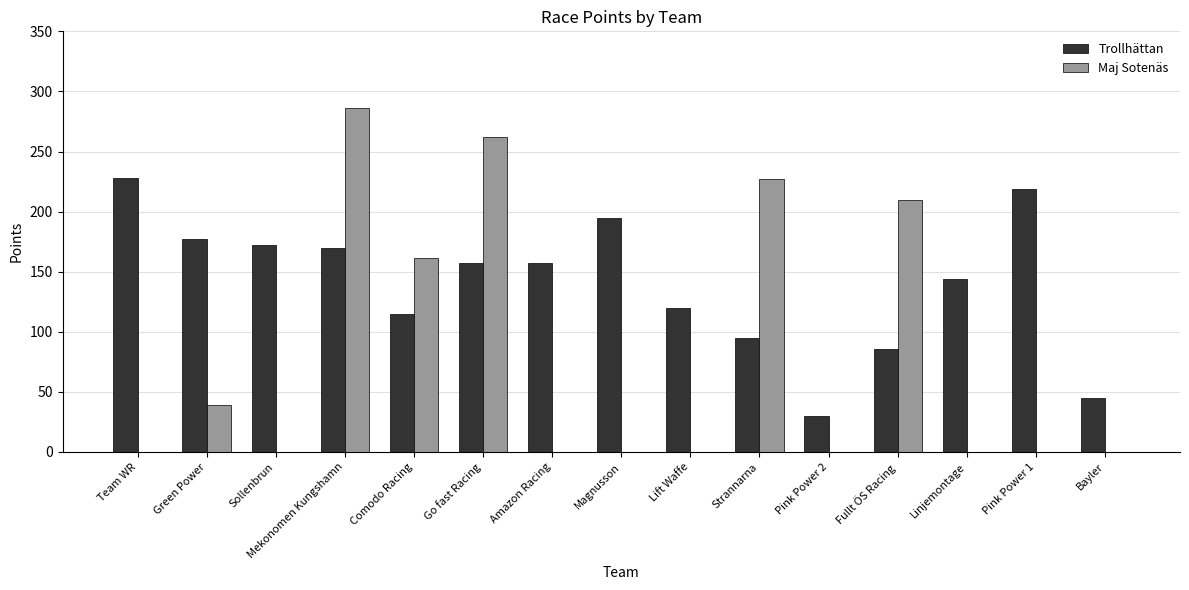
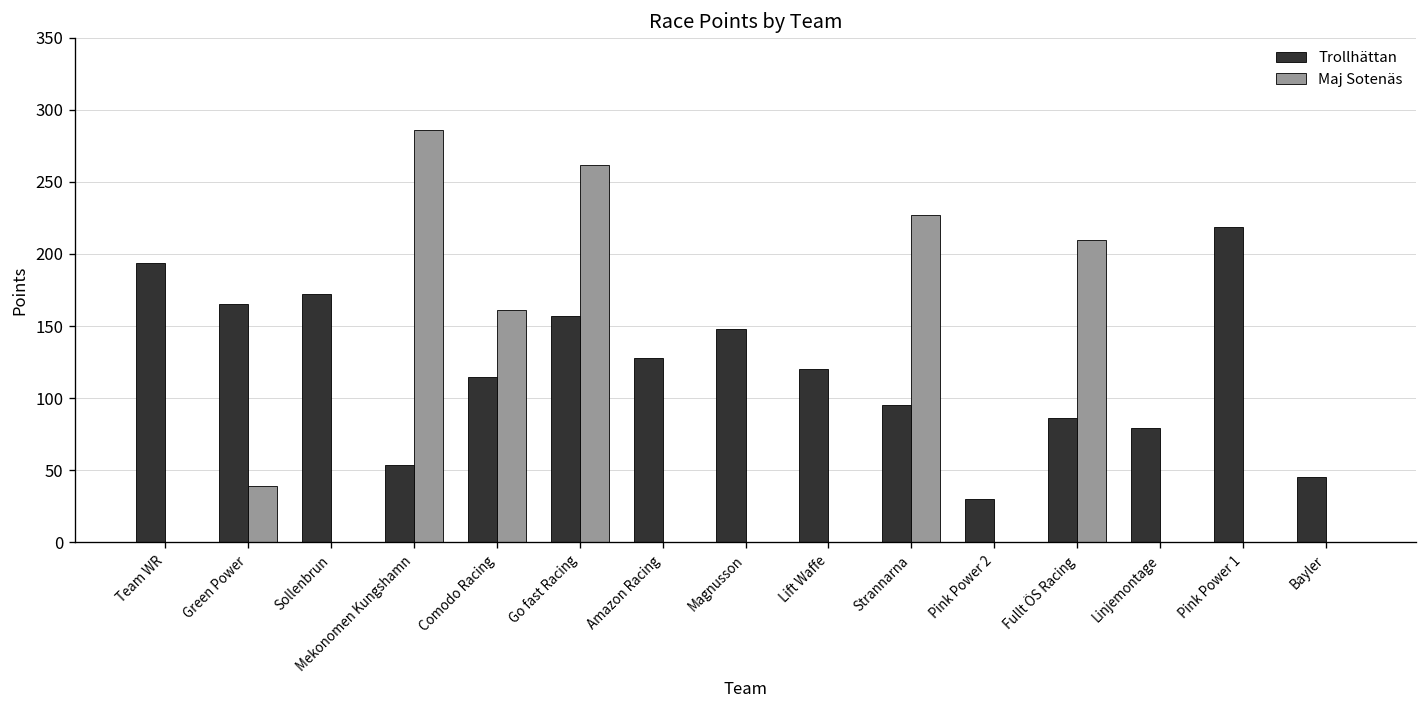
  {
    "Trollhättan": {
-     "Team WR": 228,
-     "Green Power": 177,
+     "Team WR": 194,
+     "Green Power": 165,
      "Sollenbrun": 172,
-     "Mekonomen Kungshamn": 170,
+     "Mekonomen Kungshamn": 54,
      "Comodo Racing": 115,
      "Go fast Racing": 157,
-     "Amazon Racing": 157,
-     "Magnusson": 195,
+     "Amazon Racing": 128,
+     "Magnusson": 148,
      "Lift Waffe": 120,
      "Strannarna": 95,
      "Pink Power 2": 30,
      "Fullt ÖS Racing": 86,
-     "Linjemontage": 144,
+     "Linjemontage": 79,
      "Pink Power 1": 219,
      "Bayler": 45
    },
    "Maj Sotenäs": {
      "Team WR": 0,
      "Green Power": 39,
      "Sollenbrun": 0,
      "Mekonomen Kungshamn": 286,
      "Comodo Racing": 161,
      "Go fast Racing": 262,
      "Amazon Racing": 0,
      "Magnusson": 0,
      "Lift Waffe": 0,
      "Strannarna": 227,
      "Pink Power 2": 0,
      "Fullt ÖS Racing": 210,
      "Linjemontage": 0,
      "Pink Power 1": 0,
      "Bayler": 0
    }
  }
